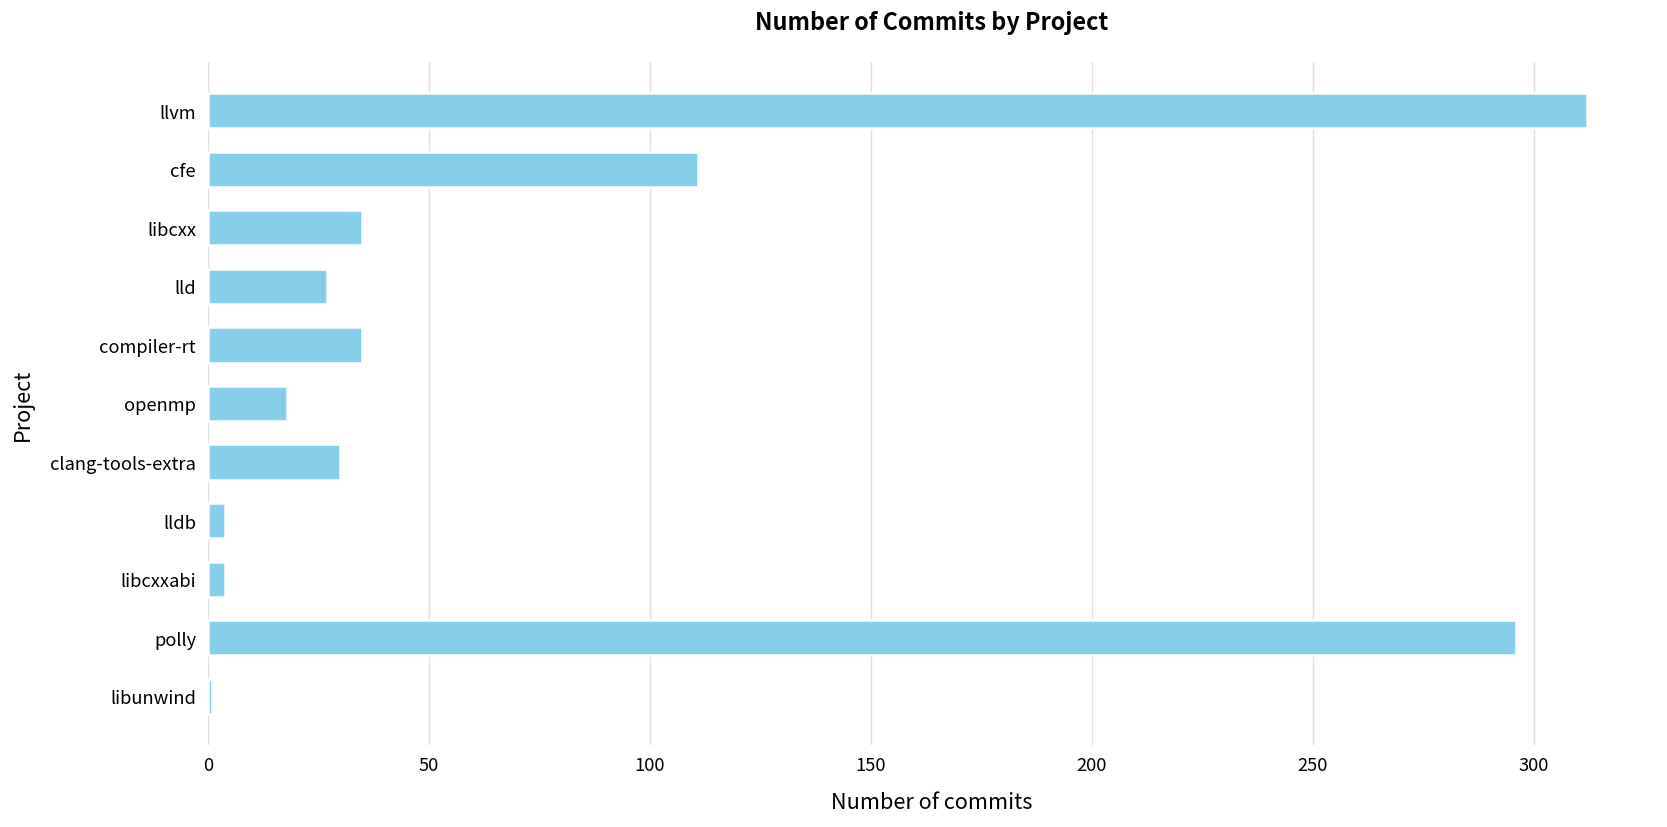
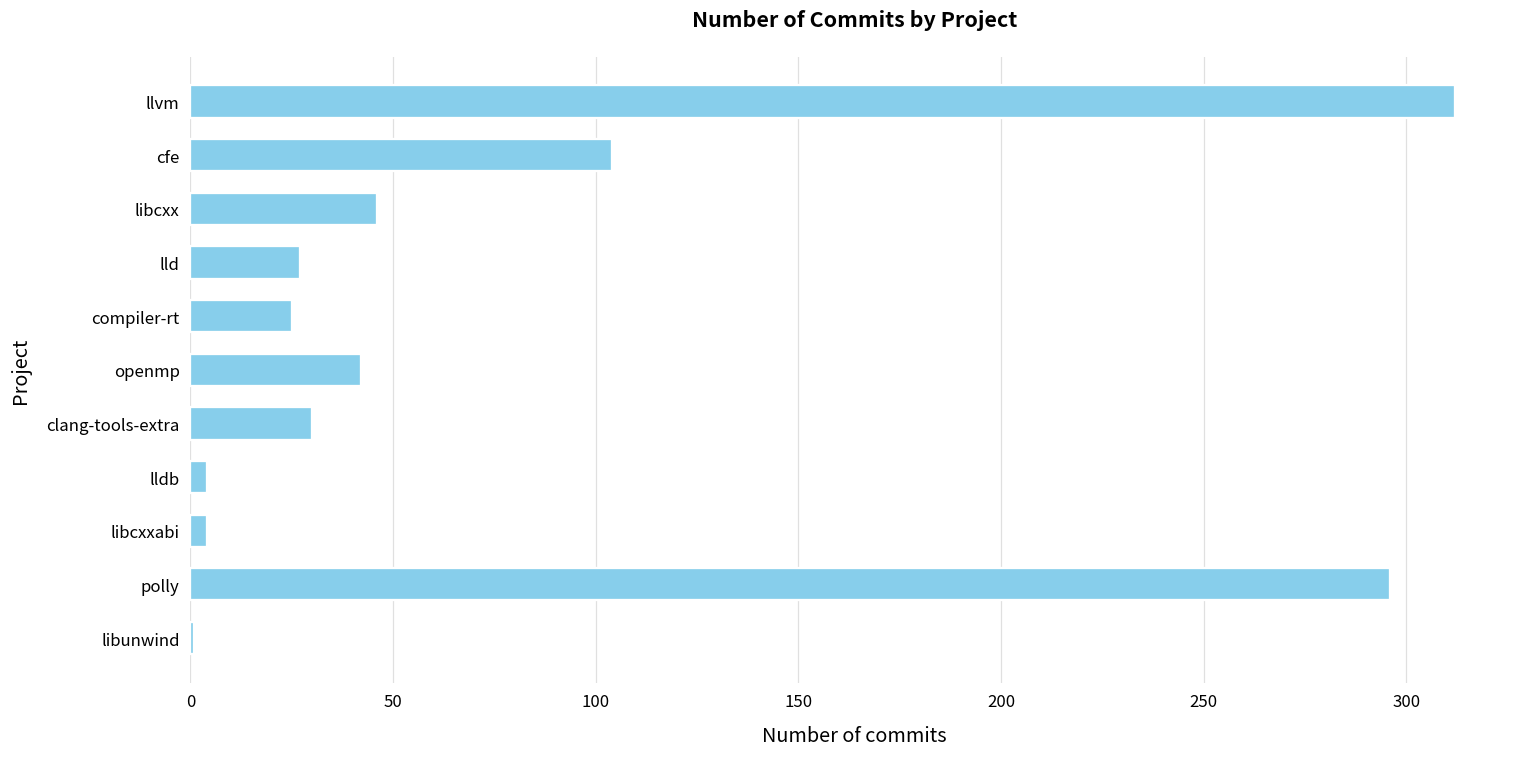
  {
    "llvm": 312,
-   "cfe": 111,
-   "libcxx": 35,
+   "cfe": 104,
+   "libcxx": 46,
    "lld": 27,
-   "compiler-rt": 35,
-   "openmp": 18,
+   "compiler-rt": 25,
+   "openmp": 42,
    "clang-tools-extra": 30,
    "lldb": 4,
    "libcxxabi": 4,
    "polly": 296,
    "libunwind": 1
  }
